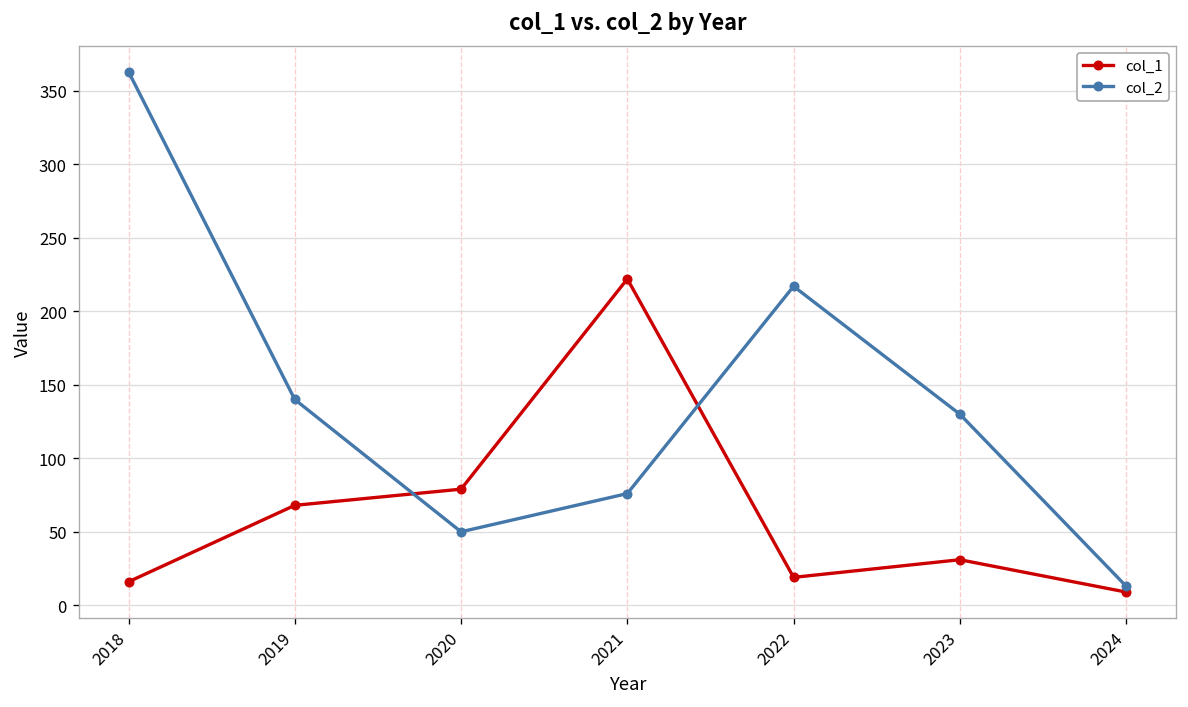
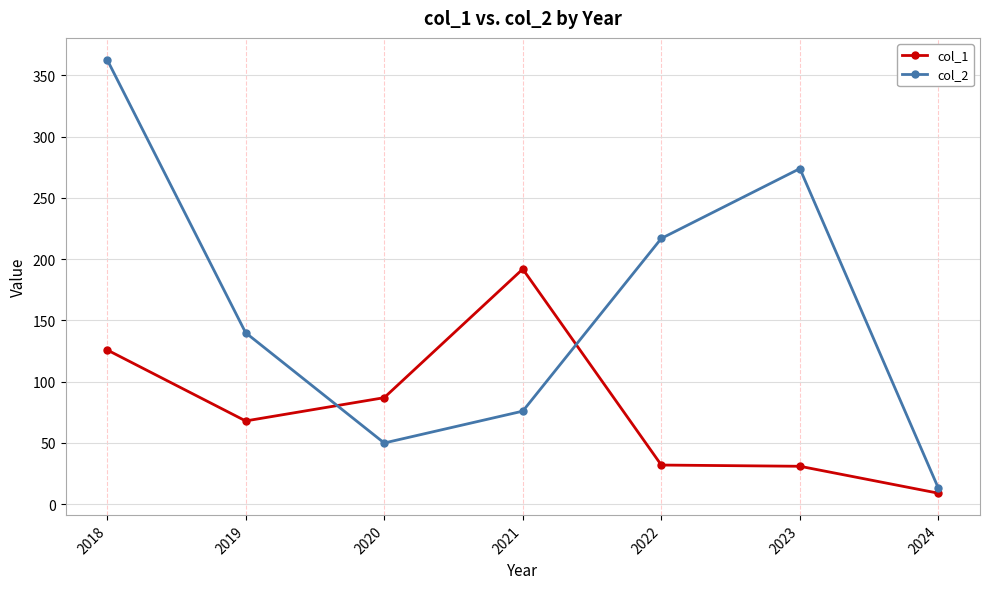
  {
    "col_1": {
-     "2018": 16,
+     "2018": 126,
      "2019": 68,
-     "2020": 79,
-     "2021": 222,
-     "2022": 19,
+     "2020": 87,
+     "2021": 192,
+     "2022": 32,
      "2023": 31,
      "2024": 9
    },
    "col_2": {
      "2018": 363,
      "2019": 140,
      "2020": 50,
      "2021": 76,
      "2022": 217,
-     "2023": 130,
+     "2023": 274,
      "2024": 13
    }
  }
